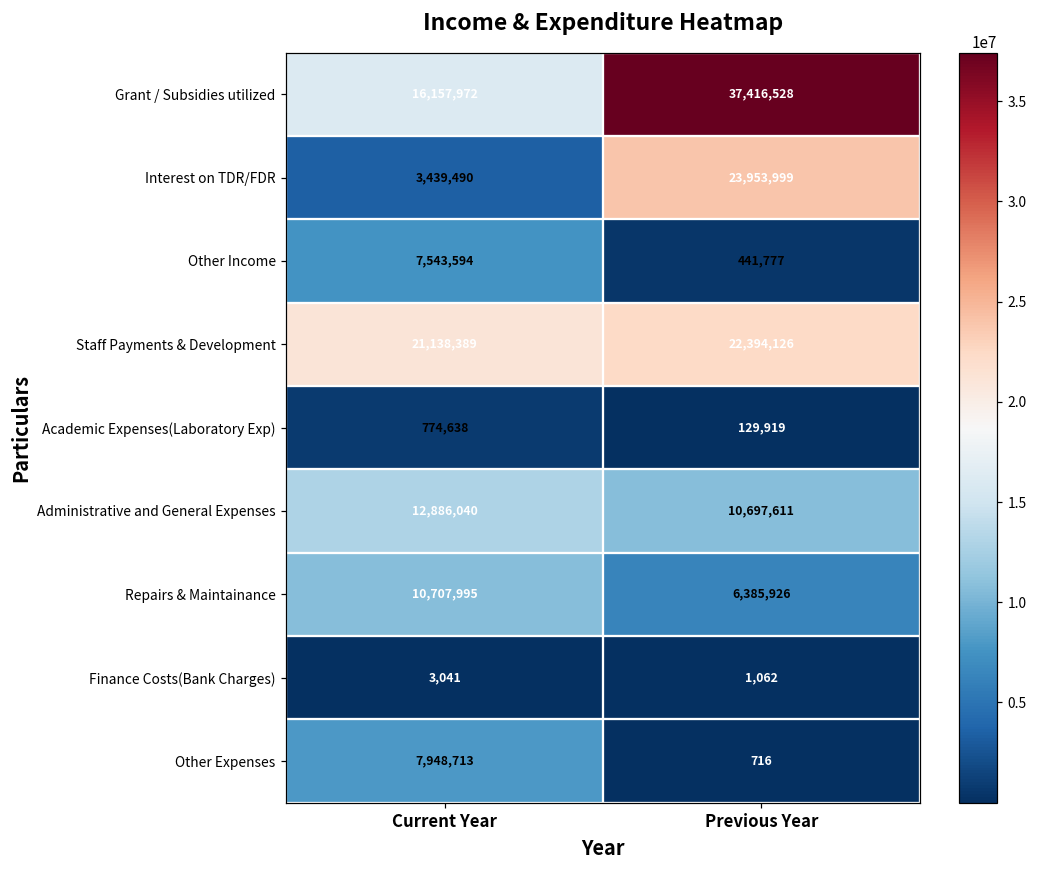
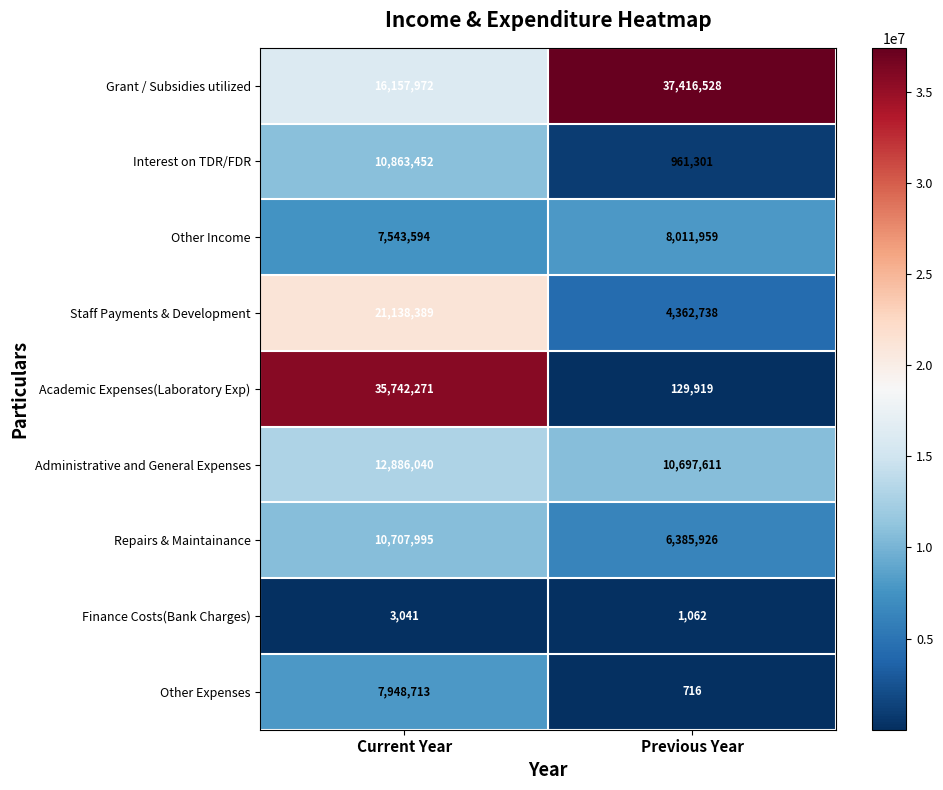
  {
    "Grant / Subsidies utilized": {
      "Previous Year": "37,416,528"
    },
    "Interest on TDR/FDR": {
-     "Current Year": "3,439,490",
-     "Previous Year": "23,953,999"
+     "Current Year": "10,863,452",
+     "Previous Year": "961,301"
    },
    "Other Income": {
      "Current Year": "7,543,594",
-     "Previous Year": "441,777"
+     "Previous Year": "8,011,959"
    },
    "Staff Payments & Development": {
-     "Previous Year": "22,394,126"
+     "Previous Year": "4,362,738"
    },
    "Academic Expenses(Laboratory Exp)": {
-     "Current Year": "774,638",
+     "Current Year": "35,742,271",
      "Previous Year": "129,919"
    },
    "Administrative and General Expenses": {
      "Current Year": "12,886,040",
      "Previous Year": "10,697,611"
    },
    "Repairs & Maintainance": {
      "Current Year": "10,707,995",
      "Previous Year": "6,385,926"
    },
    "Finance Costs(Bank Charges)": {
      "Current Year": "3,041",
      "Previous Year": "1,062"
    },
    "Other Expenses": {
      "Current Year": "7,948,713",
      "Previous Year": "716"
    }
  }
